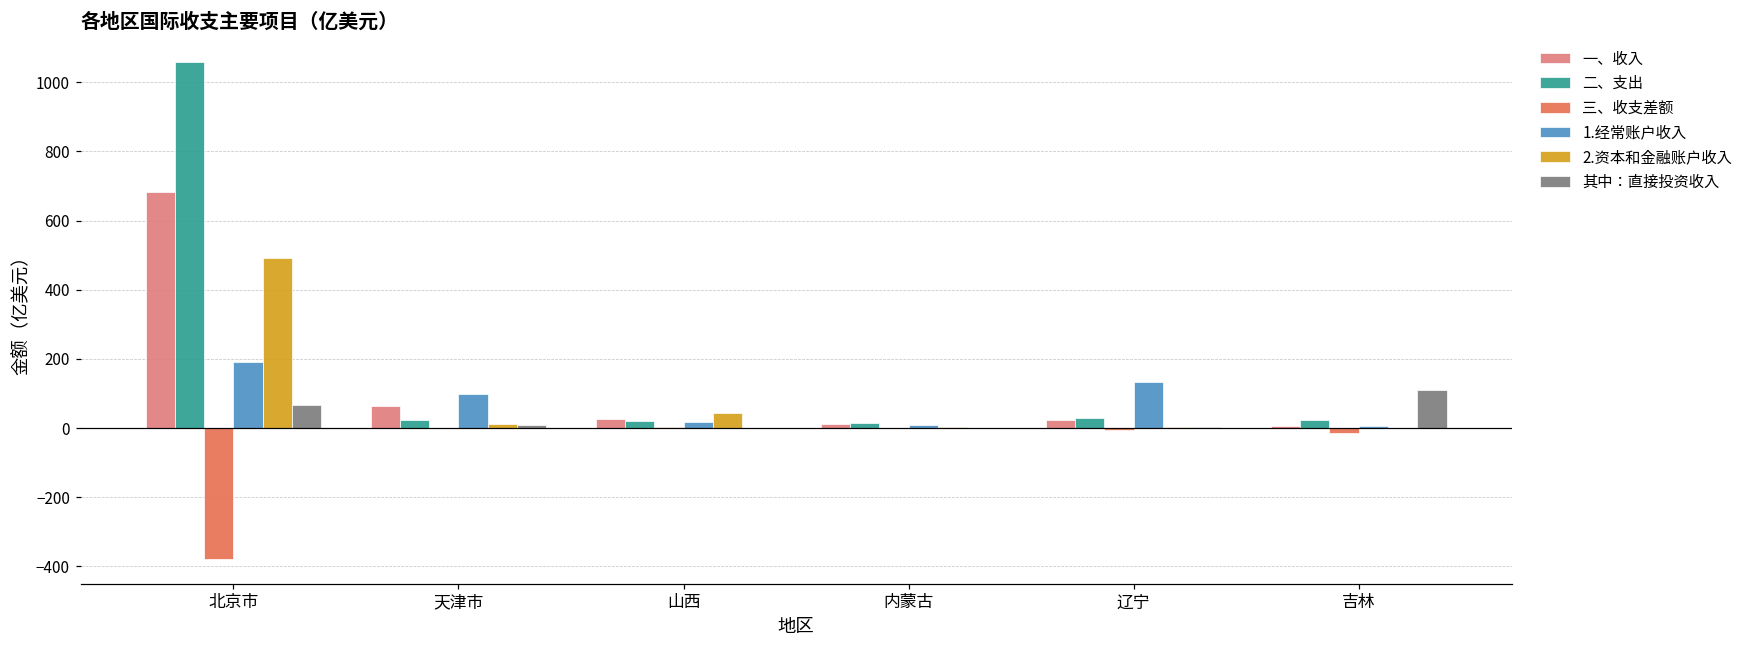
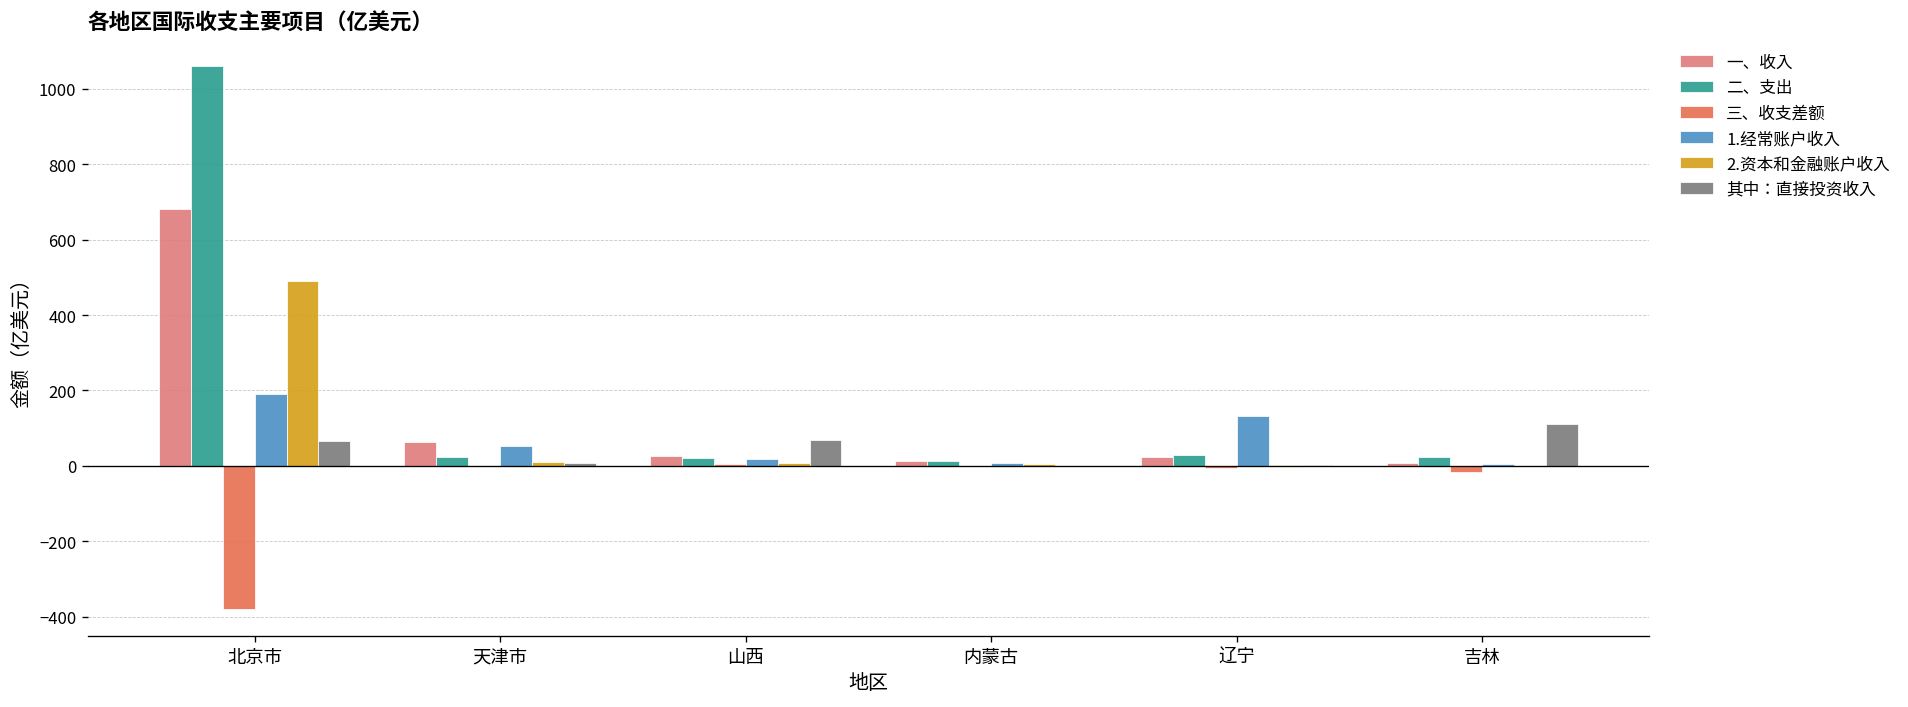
  {
    "二、支出": {
      "北京市": 1060,
      "天津市": 20,
      "山西": 20,
      "内蒙古": 10,
      "辽宁": 30,
      "吉林": 20
    },
    "1.经常账户收入": {
      "北京市": 190,
-     "天津市": 100,
+     "天津市": 50,
      "山西": 20,
      "内蒙古": 10,
      "辽宁": 130
    },
    "2.资本和金融账户收入": {
      "北京市": 490,
      "天津市": 10,
-     "山西": 40
+     "山西": 10
    },
    "其中：直接投资收入": {
      "北京市": 70,
      "天津市": 10,
-     "山西": 0,
+     "山西": 70,
      "吉林": 110
    }
  }
